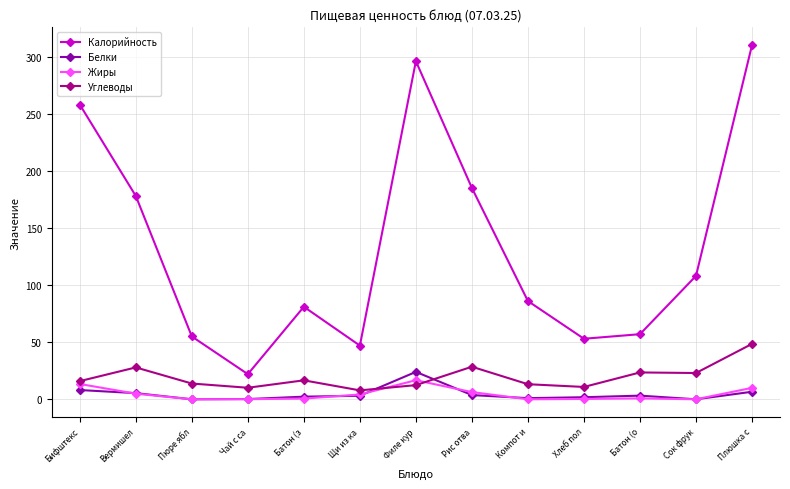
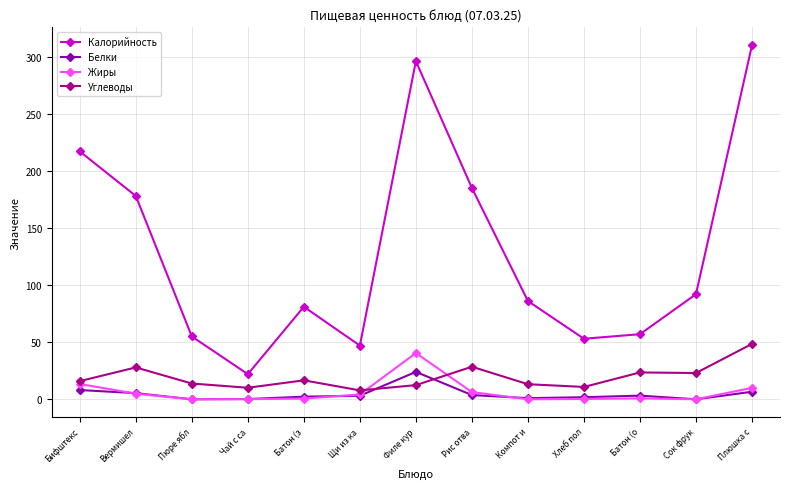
  {
    "Калорийность": {
-     "Бифштекс": 258,
+     "Бифштекс": 217,
      "Вермишел": 178,
      "Пюре ябл": 55,
      "Чай с са": 22,
      "Батон (з": 81,
      "Щи из ка": 47,
      "Филе кур": 296,
      "Рис отва": 185,
      "Компот и": 86,
      "Хлеб пол": 53,
      "Батон (о": 57,
-     "Сок фрук": 108,
+     "Сок фрук": 92,
      "Плюшка с": 310
    },
    "Жиры": {
      "Бифштекс": 13,
-     "Филе кур": 17,
+     "Филе кур": 41,
      "Рис отва": 6,
      "Батон (о": 1,
      "Плюшка с": 10
    }
  }
